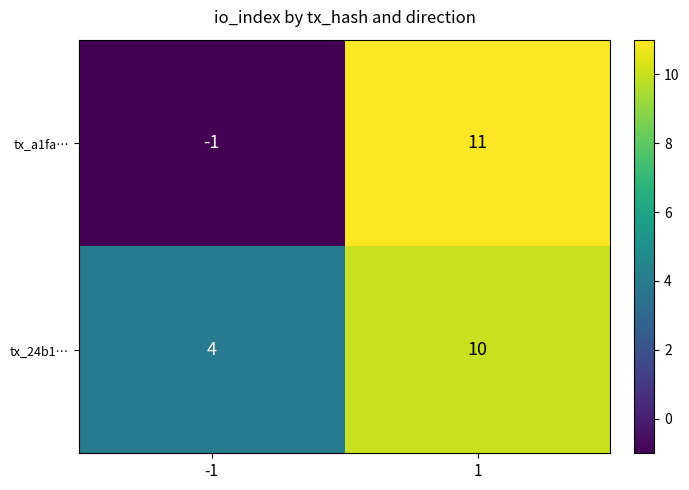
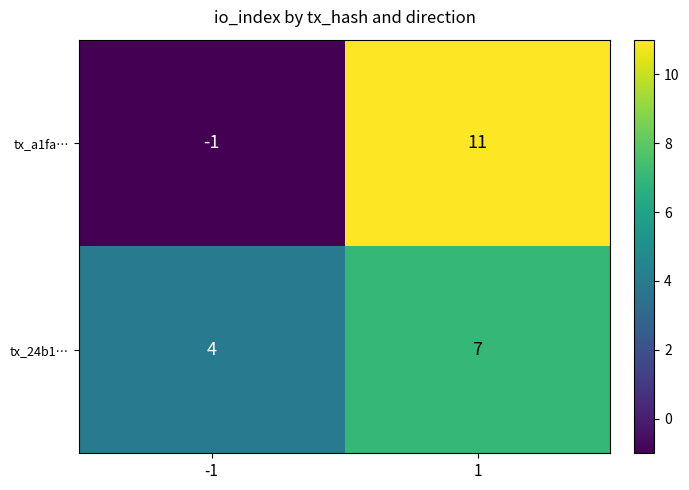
  {
    "tx_a1fa…": {
      "-1": -1,
      "1": 11
    },
    "tx_24b1…": {
      "-1": 4,
-     "1": 10
+     "1": 7
    }
  }
